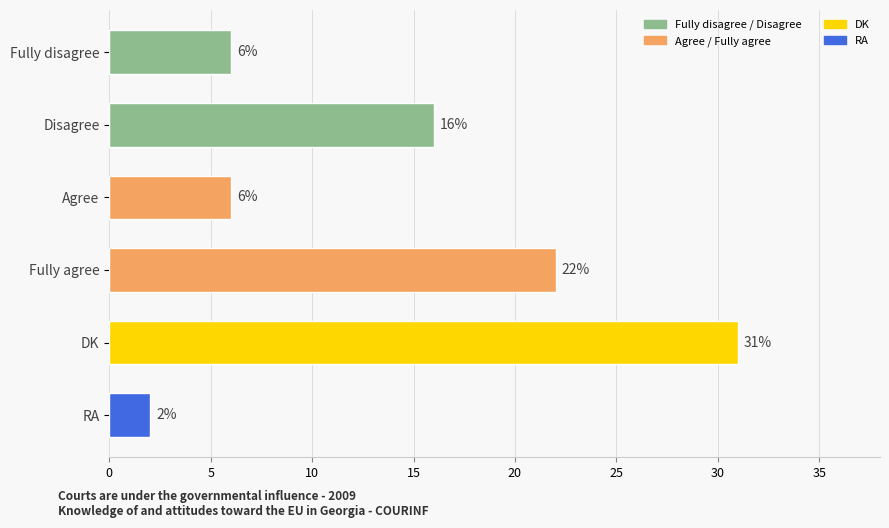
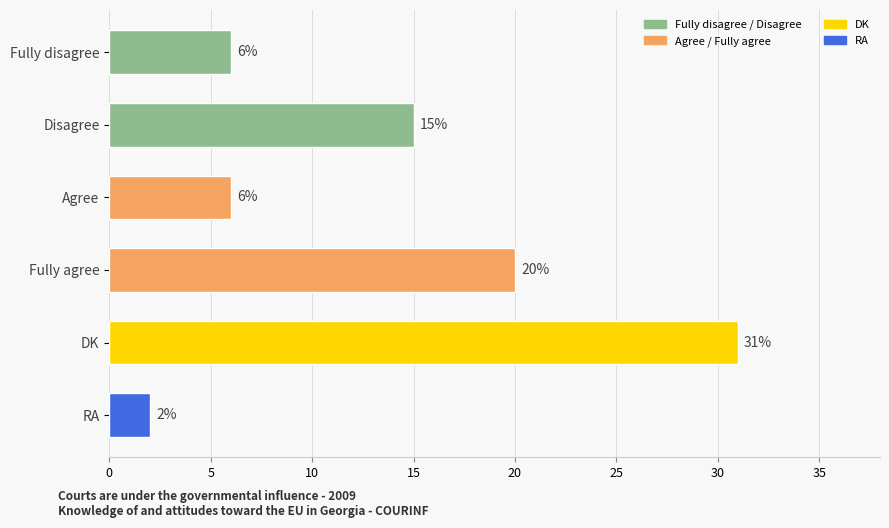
  {
    "Fully disagree": "6%",
-   "Disagree": "16%",
+   "Disagree": "15%",
    "Agree": "6%",
-   "Fully agree": "22%",
+   "Fully agree": "20%",
    "DK": "31%",
    "RA": "2%"
  }
